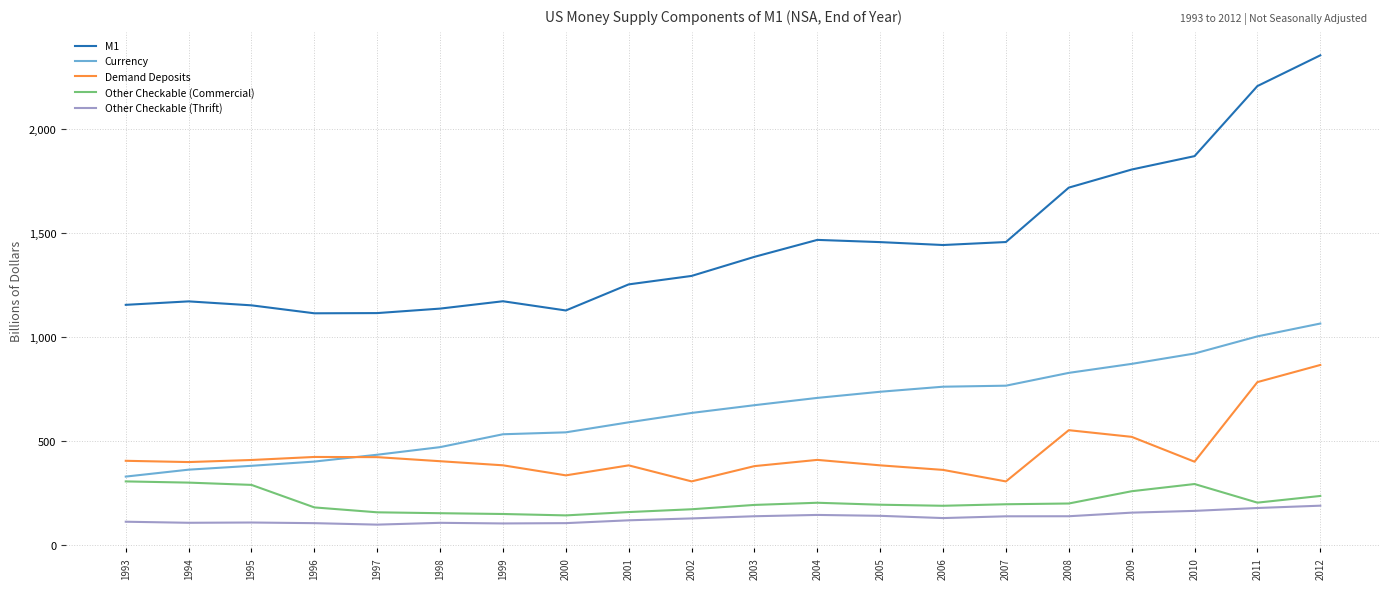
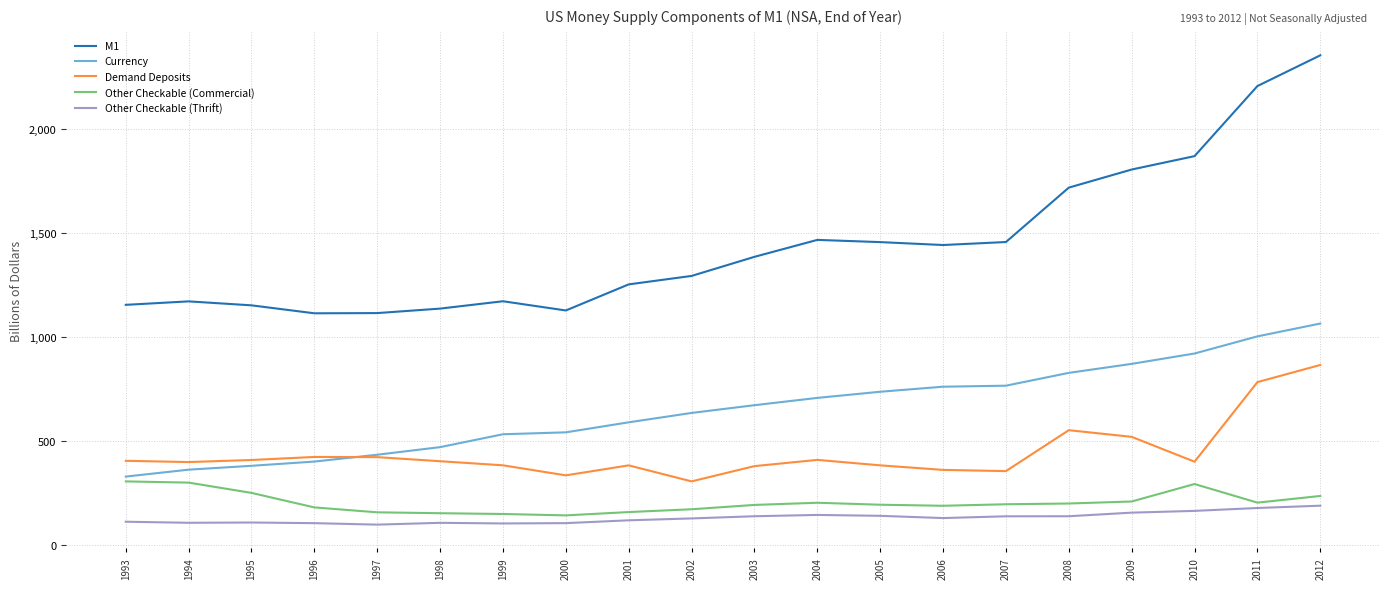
  {
    "M1": {
      "1993": "1,150",
      "1994": "1,170",
      "1995": "1,150",
      "1996": "1,110",
      "1997": "1,110",
      "1998": "1,140",
      "1999": "1,170",
      "2000": "1,130",
      "2001": "1,250",
      "2002": "1,290",
      "2003": "1,390",
      "2004": "1,470",
      "2005": "1,460",
      "2006": "1,440",
      "2007": "1,460",
      "2008": "1,720",
      "2009": "1,810",
      "2010": "1,870",
      "2011": "2,210",
      "2012": "2,360"
    },
    "Demand Deposits": {
      "1993": "400",
      "1994": "400",
      "1995": "410",
      "1996": "420",
      "1998": "400",
      "1999": "380",
      "2000": "330",
      "2001": "380",
      "2002": "300",
      "2003": "380",
      "2004": "410",
      "2005": "380",
      "2006": "360",
-     "2007": "300",
+     "2007": "350",
      "2008": "550",
      "2009": "520",
      "2010": "400",
      "2011": "780",
      "2012": "870"
    },
    "Other Checkable (Commercial)": {
      "1993": "300",
      "1994": "300",
-     "1995": "290",
+     "1995": "250",
      "1996": "180",
      "1997": "160",
      "1998": "150",
      "1999": "150",
      "2000": "140",
      "2001": "160",
      "2002": "170",
      "2003": "190",
      "2004": "200",
      "2005": "190",
      "2006": "190",
      "2007": "190",
      "2008": "200",
-     "2009": "260",
+     "2009": "210",
      "2010": "290",
      "2011": "200",
      "2012": "230"
    }
  }
